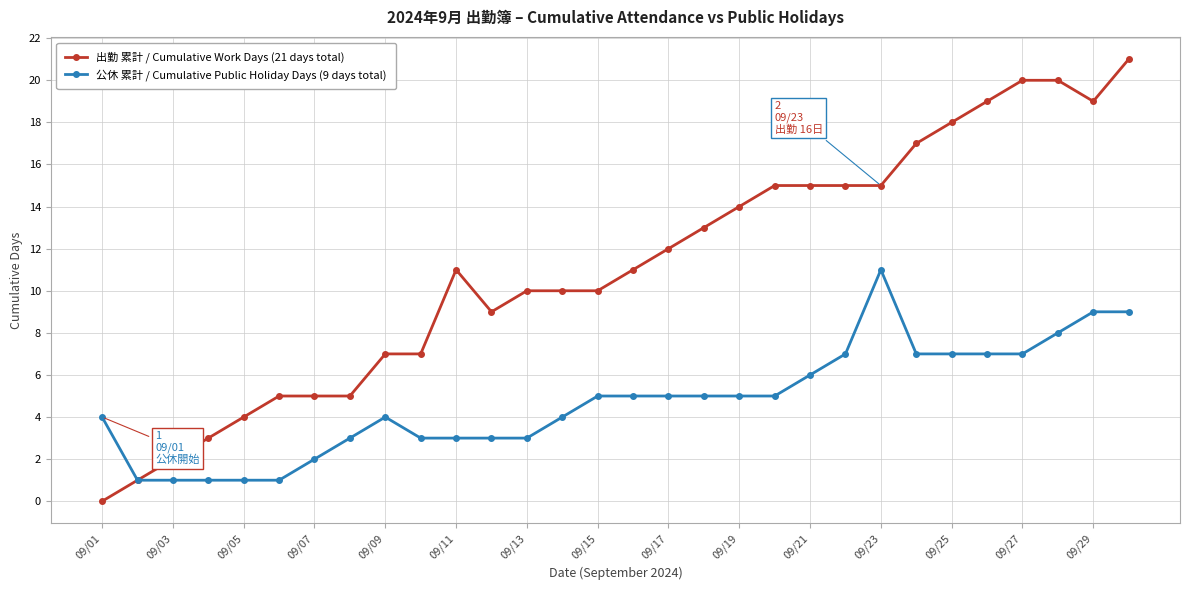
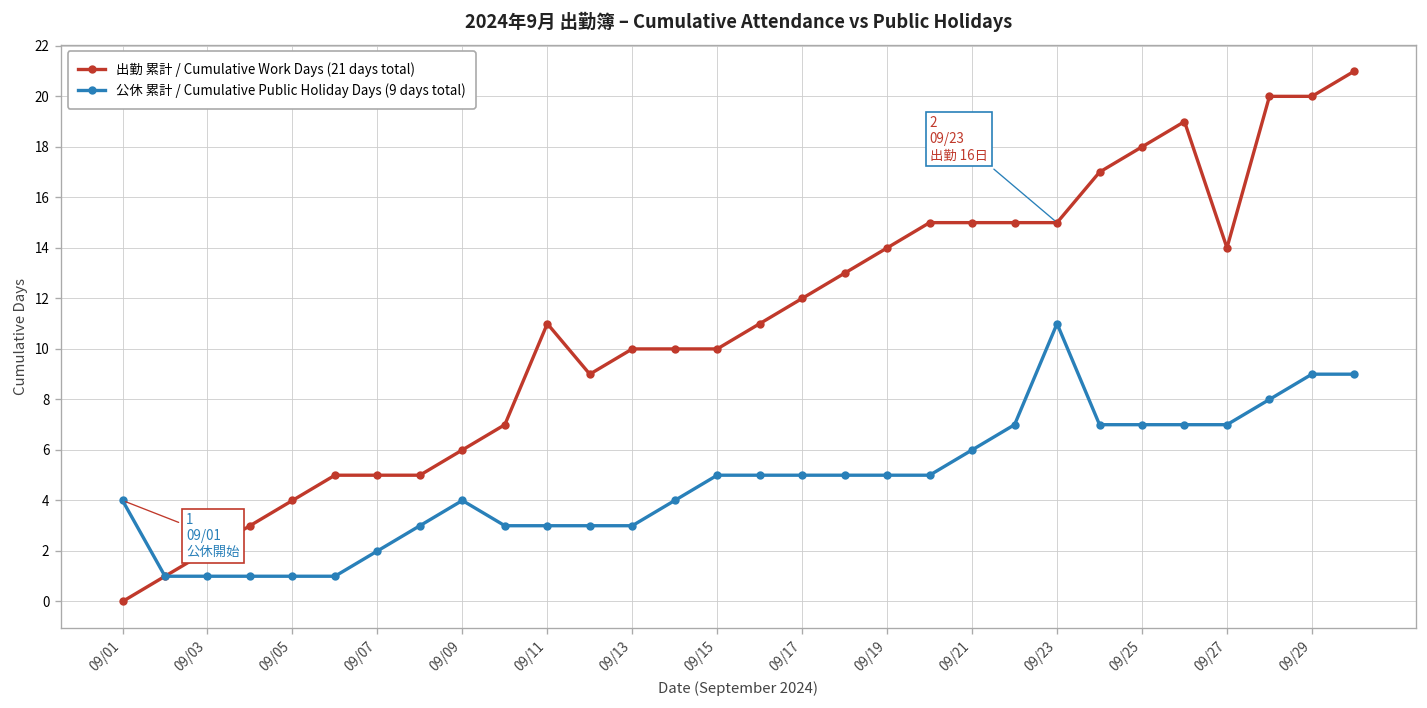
  {
    "出勤 累計 / Cumulative Work Days (21 days total)": {
      "09/01": 0,
      "09/05": 4,
      "09/07": 5,
-     "09/09": 7,
+     "09/09": 6,
      "09/11": 11,
      "09/13": 10,
      "09/15": 10,
      "09/17": 12,
      "09/19": 14,
      "09/23": 15,
      "09/25": 18,
-     "09/27": 20,
-     "09/29": 19
+     "09/27": 14,
+     "09/29": 20
    },
    "公休 累計 / Cumulative Public Holiday Days (9 days total)": {
      "09/01": 4,
      "09/03": 1,
      "09/05": 1,
      "09/07": 2,
      "09/09": 4,
      "09/11": 3,
      "09/13": 3,
      "09/15": 5,
      "09/17": 5,
      "09/19": 5,
      "09/21": 6,
      "09/23": 11,
      "09/25": 7,
      "09/27": 7,
      "09/29": 9
    }
  }
